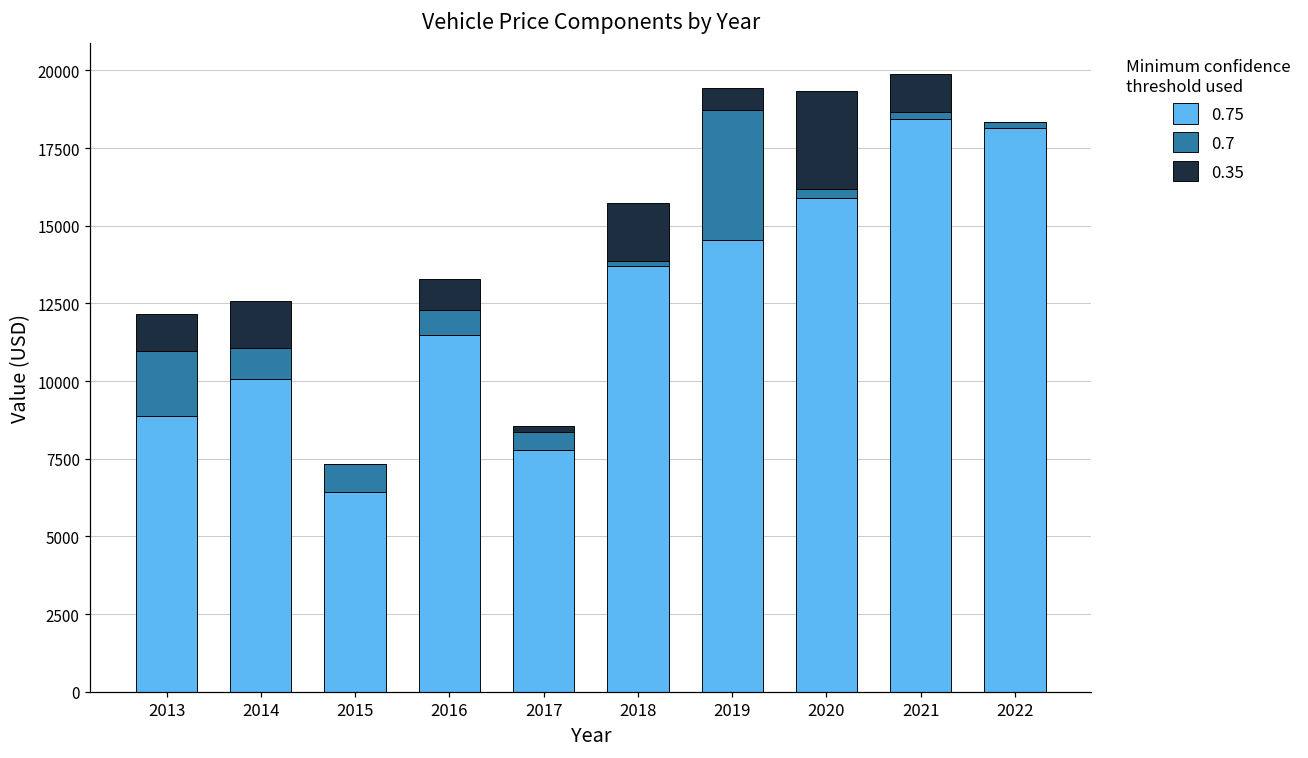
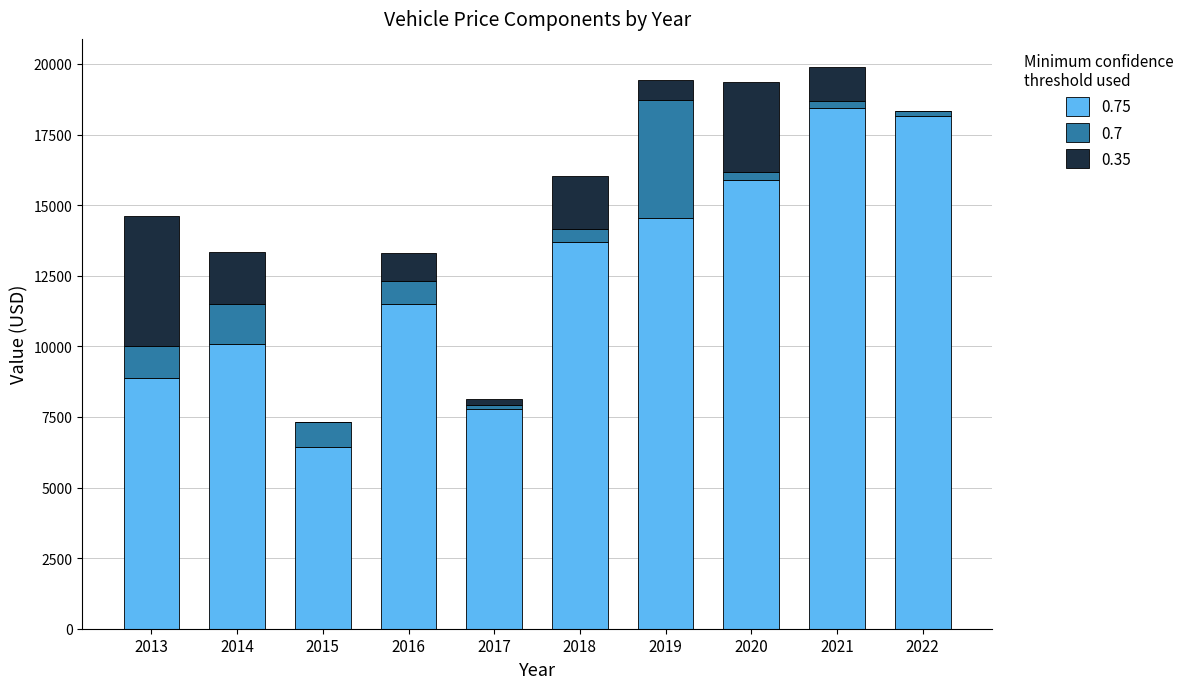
  {
    "0.75": {
      "2013": 8900,
      "2014": 10100,
      "2015": 6400,
      "2016": 11500,
      "2017": 7800,
      "2018": 13700,
      "2019": 14600,
      "2020": 15900,
      "2021": 18400,
      "2022": 18100
    },
    "0.7": {
-     "2013": 2100,
-     "2014": 1000,
+     "2013": 1100,
+     "2014": 1400,
      "2015": 900,
      "2016": 800,
-     "2017": 600,
-     "2018": 200,
+     "2017": 200,
+     "2018": 500,
      "2019": 4200,
      "2020": 300,
      "2021": 200,
      "2022": 200
    },
    "0.35": {
-     "2013": 1200,
-     "2014": 1500,
+     "2013": 4600,
+     "2014": 1800,
      "2015": 0,
      "2016": 1000,
      "2017": 200,
      "2018": 1900,
      "2019": 700,
      "2020": 3200,
      "2021": 1200,
      "2022": 0
    }
  }
